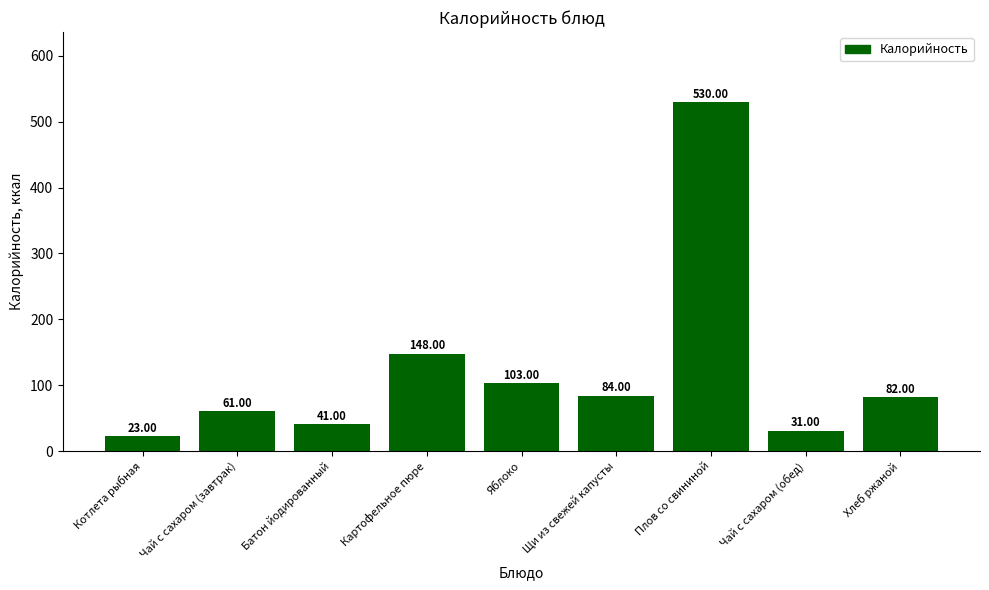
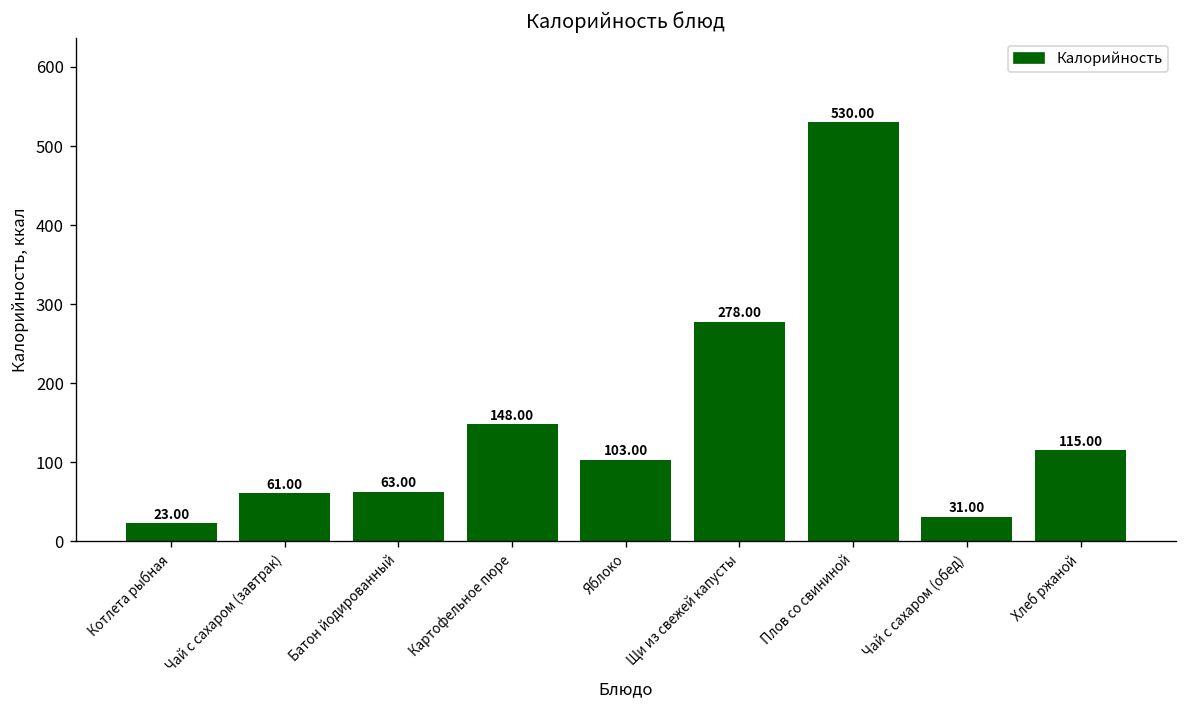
  {
    "Котлета рыбная": 23.00,
    "Чай с сахаром (завтрак)": 61.00,
-   "Батон йодированный": 41.00,
+   "Батон йодированный": 63.00,
    "Картофельное пюре": 148.00,
    "Яблоко": 103.00,
-   "Щи из свежей капусты": 84.00,
+   "Щи из свежей капусты": 278.00,
    "Плов со свининой": 530.00,
    "Чай с сахаром (обед)": 31.00,
-   "Хлеб ржаной": 82.00
+   "Хлеб ржаной": 115.00
  }
